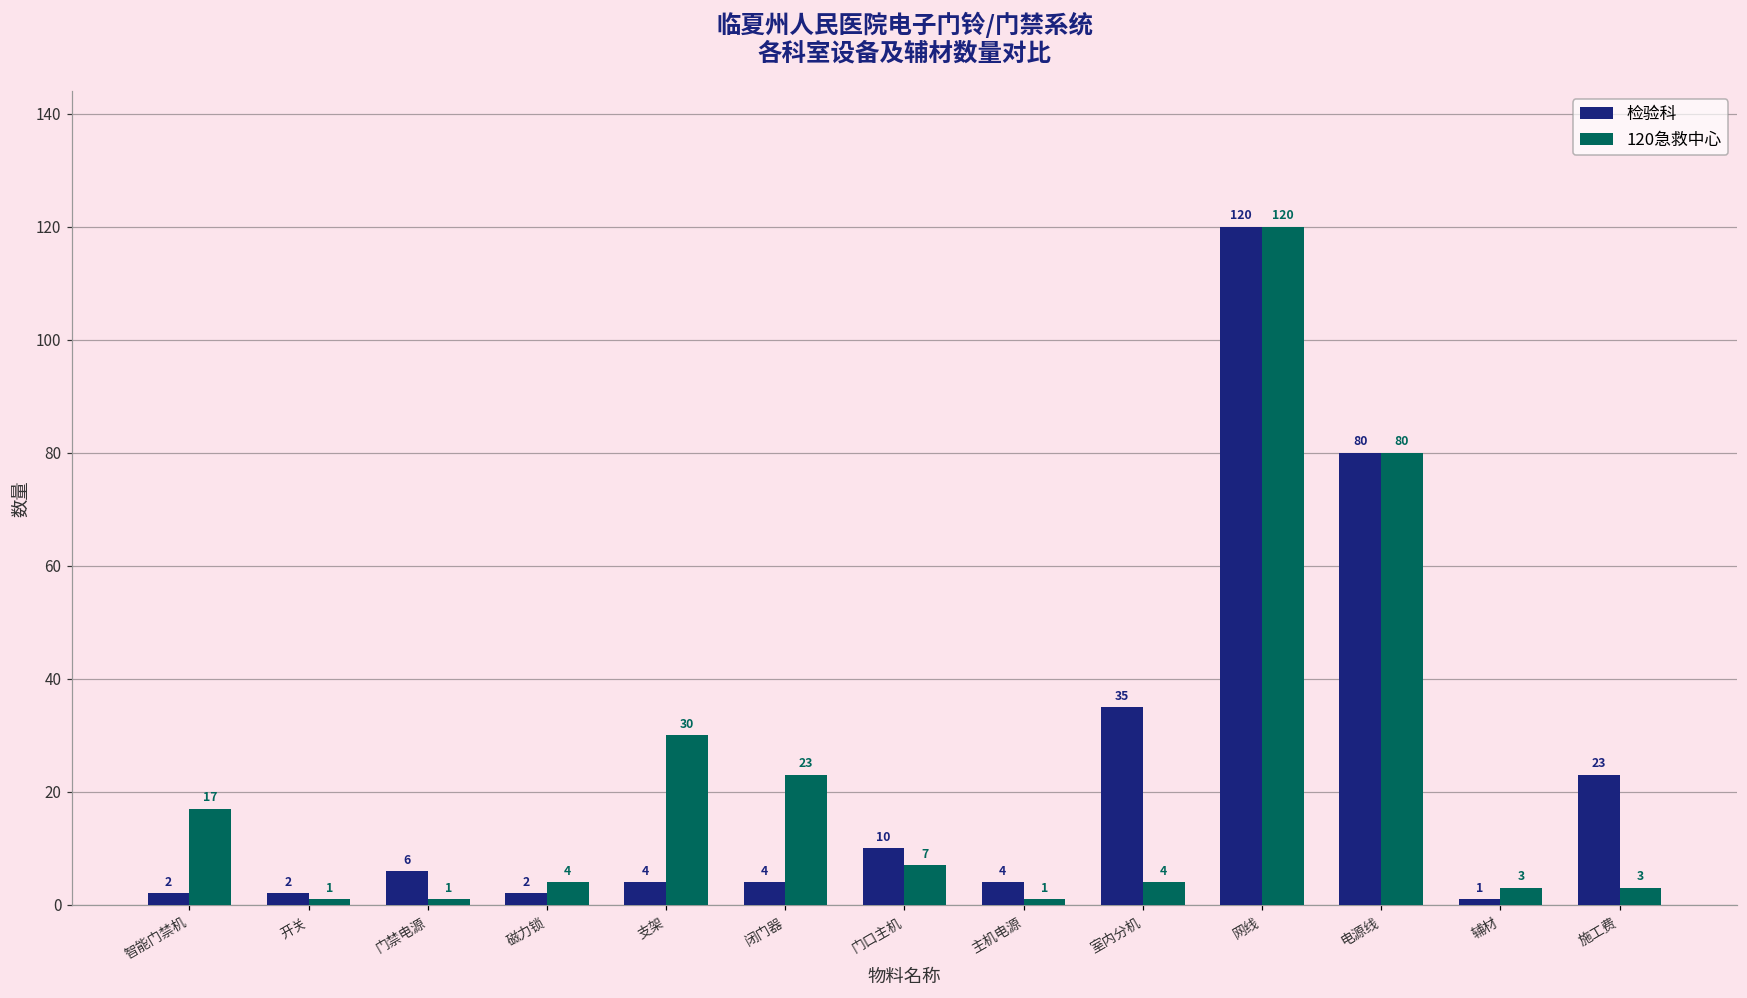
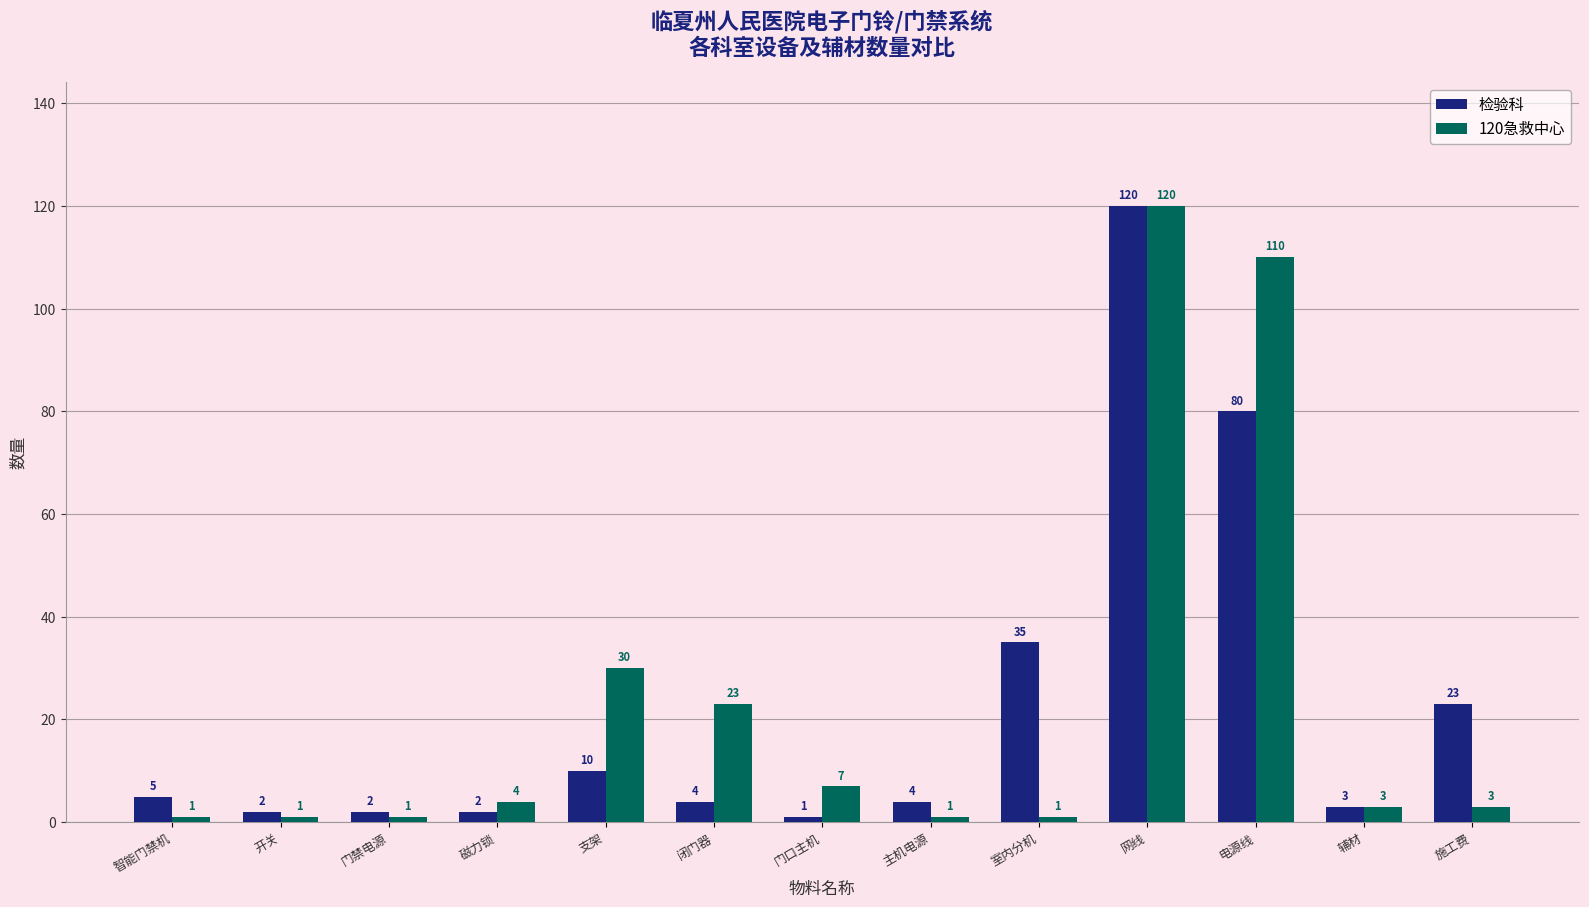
  {
    "检验科": {
-     "智能门禁机": 2,
+     "智能门禁机": 5,
      "开关": 2,
-     "门禁电源": 6,
+     "门禁电源": 2,
      "磁力锁": 2,
-     "支架": 4,
+     "支架": 10,
      "闭门器": 4,
-     "门口主机": 10,
+     "门口主机": 1,
      "主机电源": 4,
      "室内分机": 35,
      "网线": 120,
      "电源线": 80,
-     "辅材": 1,
+     "辅材": 3,
      "施工费": 23
    },
    "120急救中心": {
-     "智能门禁机": 17,
+     "智能门禁机": 1,
      "开关": 1,
      "门禁电源": 1,
      "磁力锁": 4,
      "支架": 30,
      "闭门器": 23,
      "门口主机": 7,
      "主机电源": 1,
-     "室内分机": 4,
+     "室内分机": 1,
      "网线": 120,
-     "电源线": 80,
+     "电源线": 110,
      "辅材": 3,
      "施工费": 3
    }
  }
